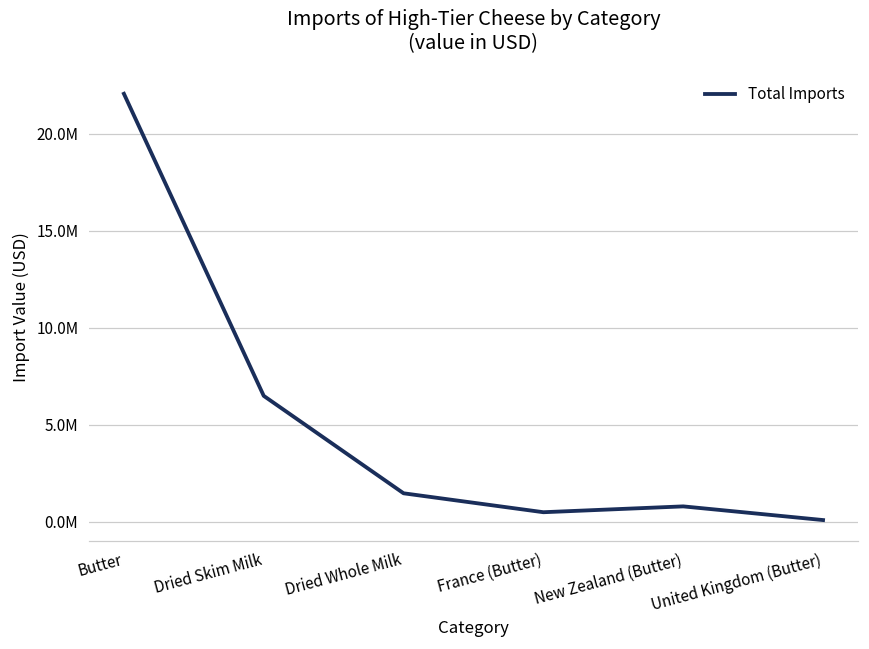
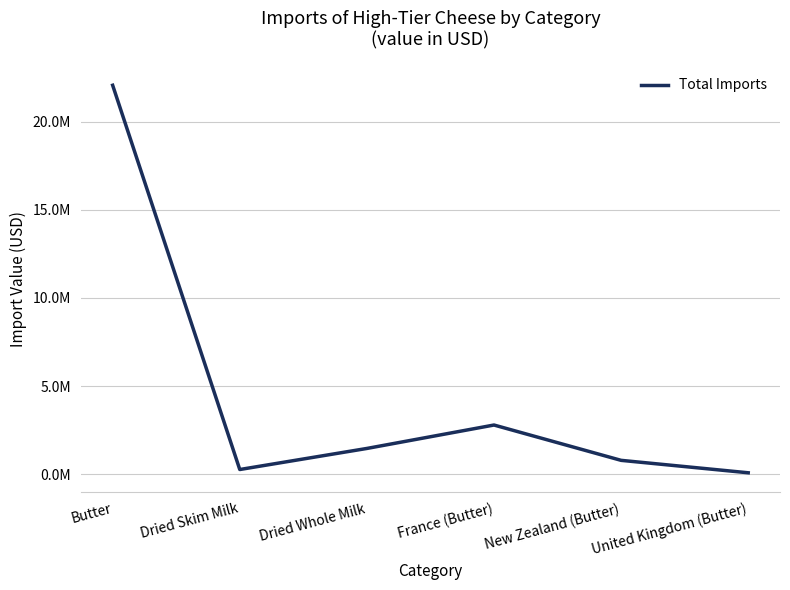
  {
    "Butter": 22100000,
-   "Dried Skim Milk": 6500000,
+   "Dried Skim Milk": 300000,
    "Dried Whole Milk": 1500000,
-   "France (Butter)": 500000,
+   "France (Butter)": 2800000,
    "New Zealand (Butter)": 800000,
    "United Kingdom (Butter)": 100000
  }
